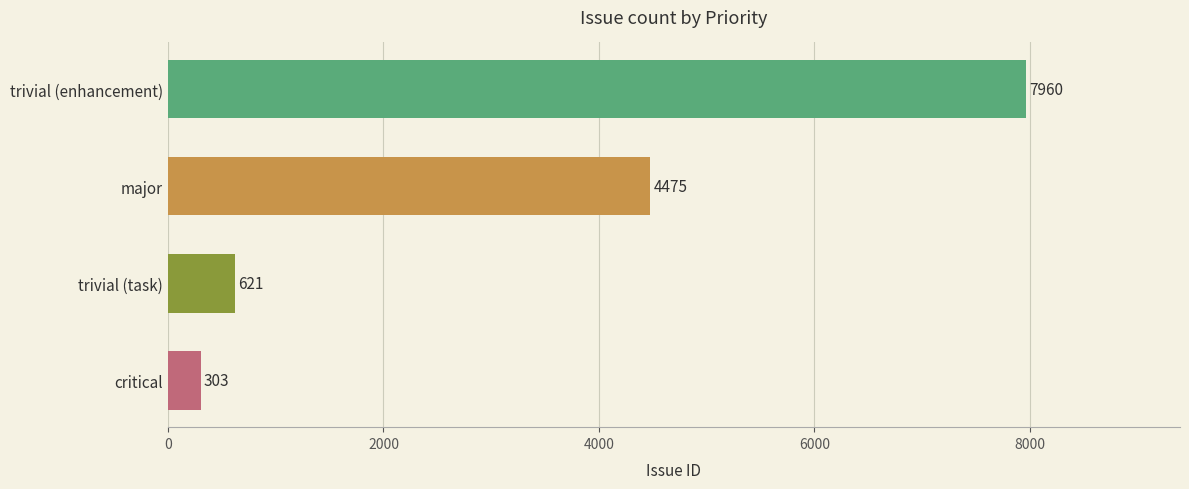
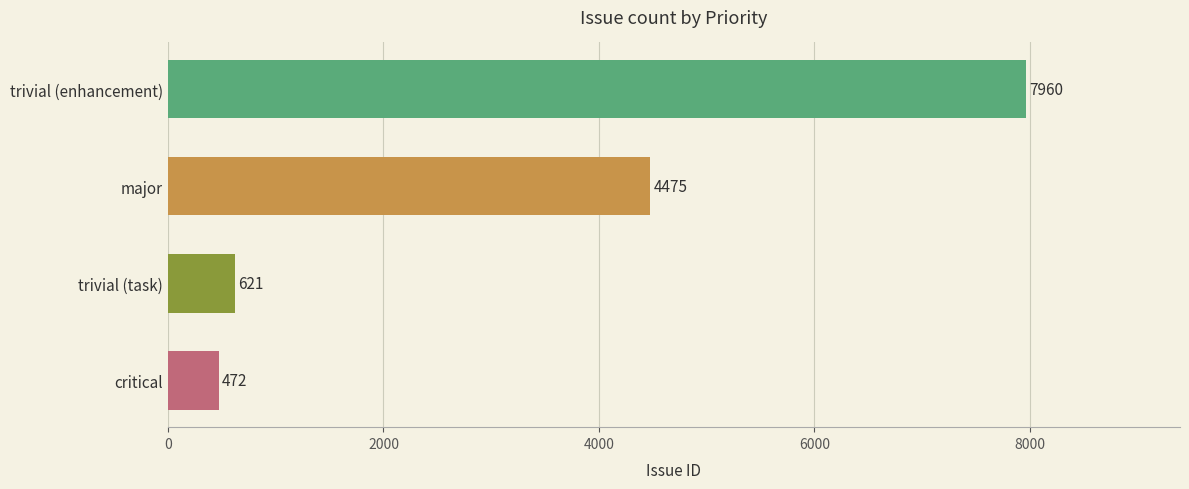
  {
    "trivial (enhancement)": 7960,
    "major": 4475,
    "trivial (task)": 621,
-   "critical": 303
+   "critical": 472
  }
